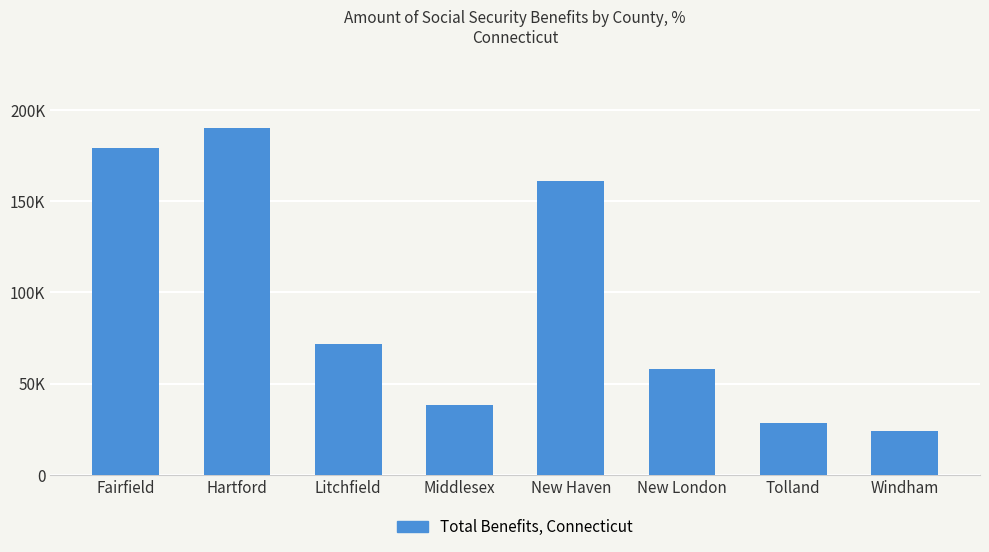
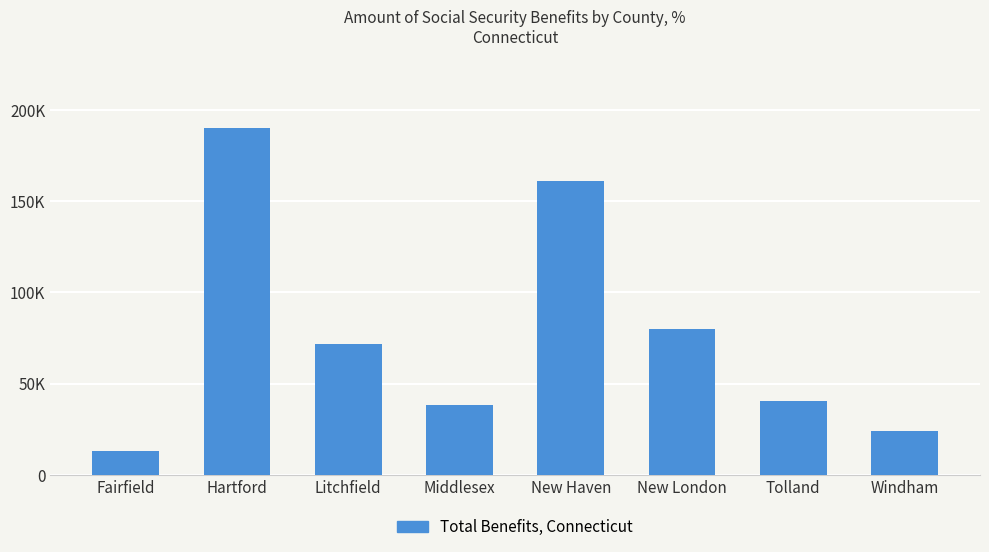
  {
-   "Fairfield": 179000,
+   "Fairfield": 13000,
    "Hartford": 190000,
    "Litchfield": 72000,
    "Middlesex": 38000,
    "New Haven": 161000,
-   "New London": 58000,
-   "Tolland": 28000,
+   "New London": 80000,
+   "Tolland": 41000,
    "Windham": 24000
  }
